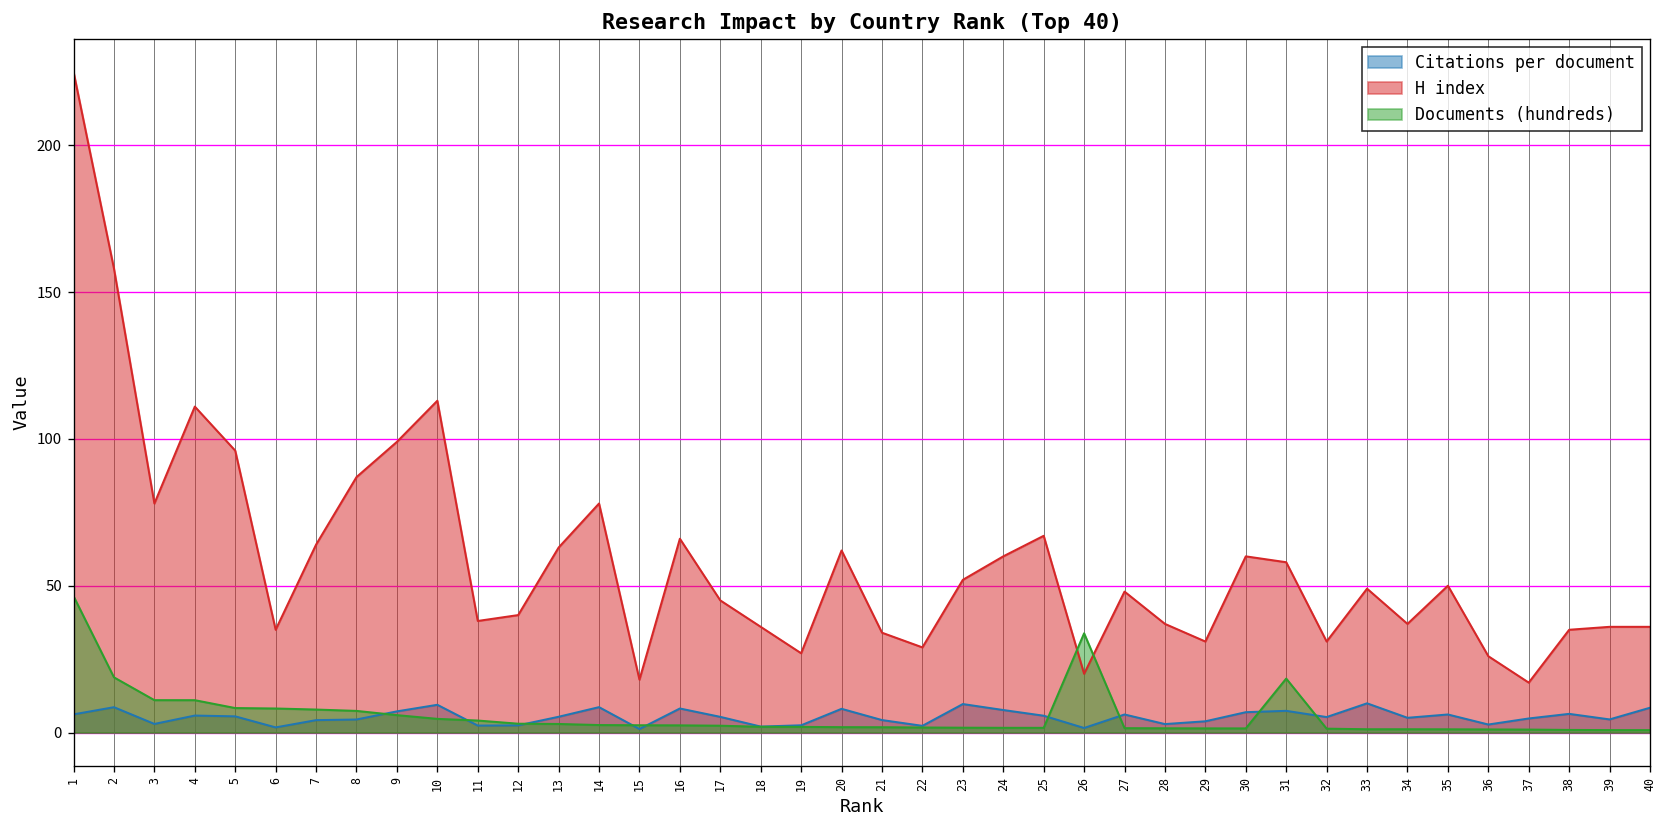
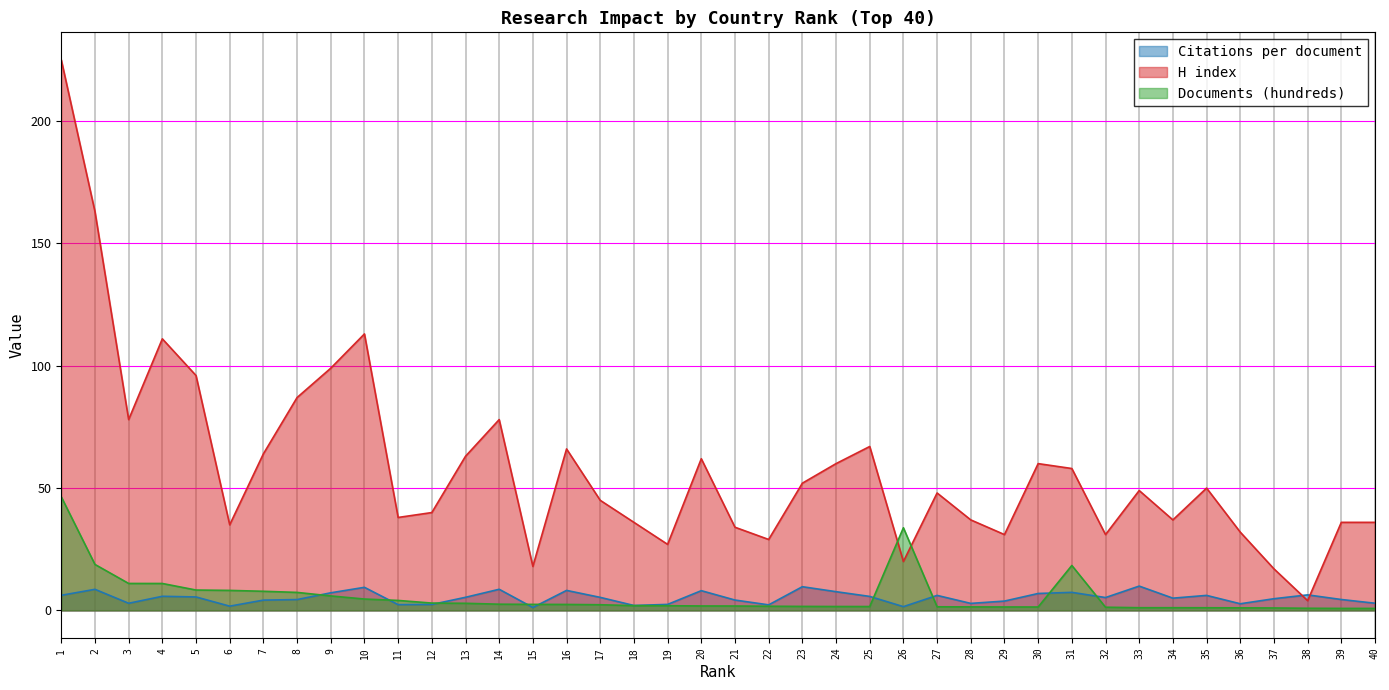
  {
    "Citations per document": {
      "1": 6,
      "2": 9,
      "3": 3,
      "4": 6,
      "5": 6,
      "6": 2,
      "7": 4,
      "8": 4,
      "9": 7,
      "10": 9,
      "11": 2,
      "13": 5,
      "14": 9,
      "15": 1,
      "16": 8,
      "17": 5,
      "20": 8,
      "21": 4,
      "23": 10,
      "24": 8,
      "25": 6,
      "26": 2,
      "27": 6,
      "28": 3,
      "29": 4,
      "30": 7,
      "31": 7,
      "32": 5,
      "33": 10,
      "34": 5,
      "35": 6,
      "36": 3,
      "37": 5,
      "38": 6,
      "39": 4,
-     "40": 8
+     "40": 3
    },
    "H index": {
      "1": 225,
-     "2": 158,
+     "2": 163,
      "3": 78,
      "4": 111,
      "5": 96,
      "6": 35,
      "7": 64,
      "8": 87,
      "9": 99,
      "10": 113,
      "11": 38,
      "12": 40,
      "13": 63,
      "14": 78,
      "15": 18,
      "16": 66,
      "17": 45,
      "18": 36,
      "19": 27,
      "20": 62,
      "21": 34,
      "22": 29,
      "23": 52,
      "24": 60,
      "25": 67,
      "26": 20,
      "27": 48,
      "28": 37,
      "29": 31,
      "30": 60,
      "31": 58,
      "32": 31,
      "33": 49,
      "34": 37,
      "35": 50,
-     "36": 26,
+     "36": 32,
      "37": 17,
-     "38": 35,
+     "38": 4,
      "39": 36,
      "40": 36
    },
    "Documents (hundreds)": {
      "1": 46,
      "2": 19,
      "3": 11,
      "4": 11,
      "5": 8,
      "6": 8,
      "7": 8,
      "8": 7,
      "9": 6,
      "10": 5,
      "11": 4,
      "13": 3,
      "14": 3,
      "15": 2,
      "16": 2,
      "17": 2,
      "20": 2,
      "21": 2,
      "23": 2,
      "24": 2,
      "25": 2,
      "26": 34,
      "27": 1,
      "28": 1,
      "29": 1,
      "30": 1,
      "31": 18,
      "32": 1,
      "33": 1,
      "34": 1,
      "35": 1,
      "36": 1,
      "37": 1,
      "38": 1,
      "39": 1,
      "40": 1
    }
  }
